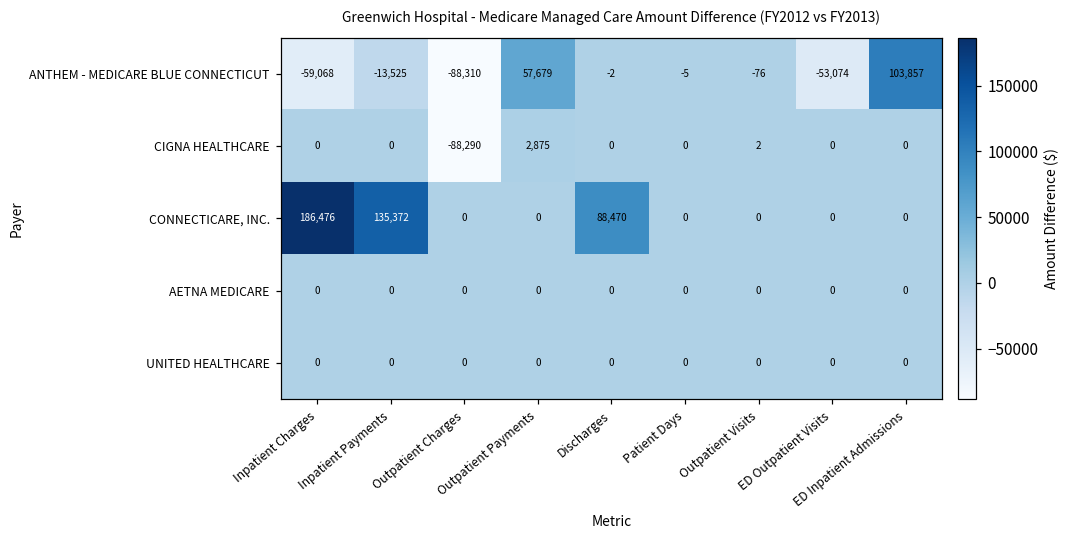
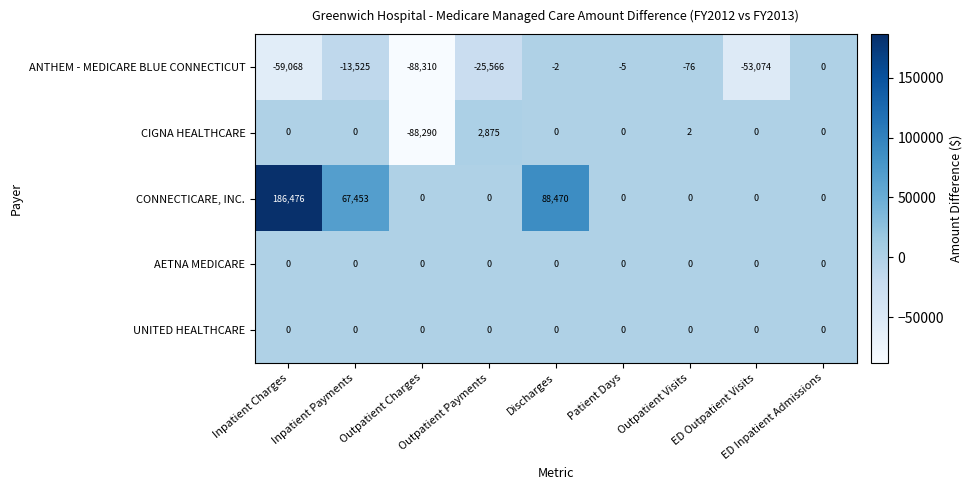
  {
    "ANTHEM - MEDICARE BLUE CONNECTICUT": {
      "Inpatient Charges": "-59,068",
      "Inpatient Payments": "-13,525",
      "Outpatient Charges": "-88,310",
-     "Outpatient Payments": "57,679",
+     "Outpatient Payments": "-25,566",
      "Discharges": "-2",
      "Patient Days": "-5",
      "Outpatient Visits": "-76",
      "ED Outpatient Visits": "-53,074",
-     "ED Inpatient Admissions": "103,857"
+     "ED Inpatient Admissions": "0"
    },
    "CIGNA HEALTHCARE": {
      "Inpatient Charges": "0",
      "Inpatient Payments": "0",
      "Outpatient Charges": "-88,290",
      "Outpatient Payments": "2,875",
      "Discharges": "0",
      "Patient Days": "0",
      "Outpatient Visits": "2",
      "ED Outpatient Visits": "0",
      "ED Inpatient Admissions": "0"
    },
    "CONNECTICARE, INC.": {
      "Inpatient Charges": "186,476",
-     "Inpatient Payments": "135,372",
+     "Inpatient Payments": "67,453",
      "Outpatient Charges": "0",
      "Outpatient Payments": "0",
      "Discharges": "88,470",
      "Patient Days": "0",
      "Outpatient Visits": "0",
      "ED Outpatient Visits": "0",
      "ED Inpatient Admissions": "0"
    },
    "AETNA MEDICARE": {
      "Inpatient Charges": "0",
      "Inpatient Payments": "0",
      "Outpatient Charges": "0",
      "Outpatient Payments": "0",
      "Discharges": "0",
      "Patient Days": "0",
      "Outpatient Visits": "0",
      "ED Outpatient Visits": "0",
      "ED Inpatient Admissions": "0"
    },
    "UNITED HEALTHCARE": {
      "Inpatient Charges": "0",
      "Inpatient Payments": "0",
      "Outpatient Charges": "0",
      "Outpatient Payments": "0",
      "Discharges": "0",
      "Patient Days": "0",
      "Outpatient Visits": "0",
      "ED Outpatient Visits": "0",
      "ED Inpatient Admissions": "0"
    }
  }
